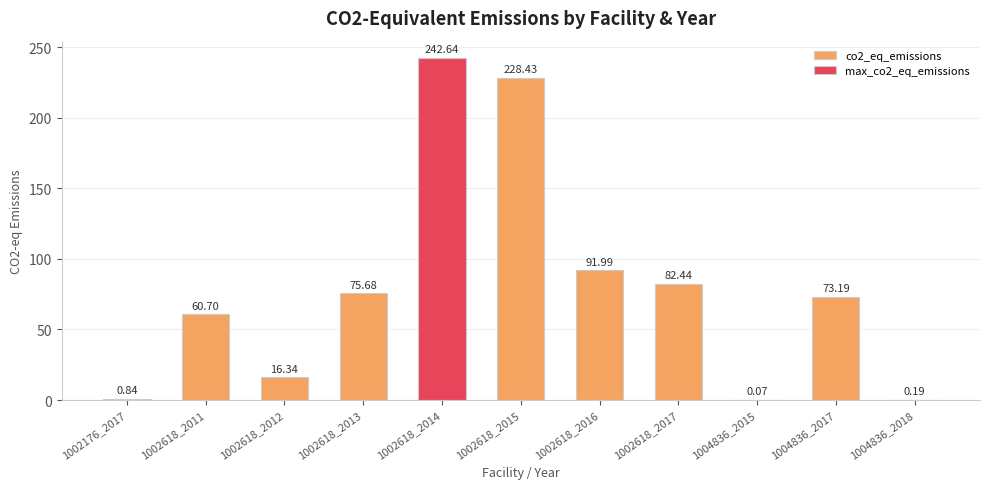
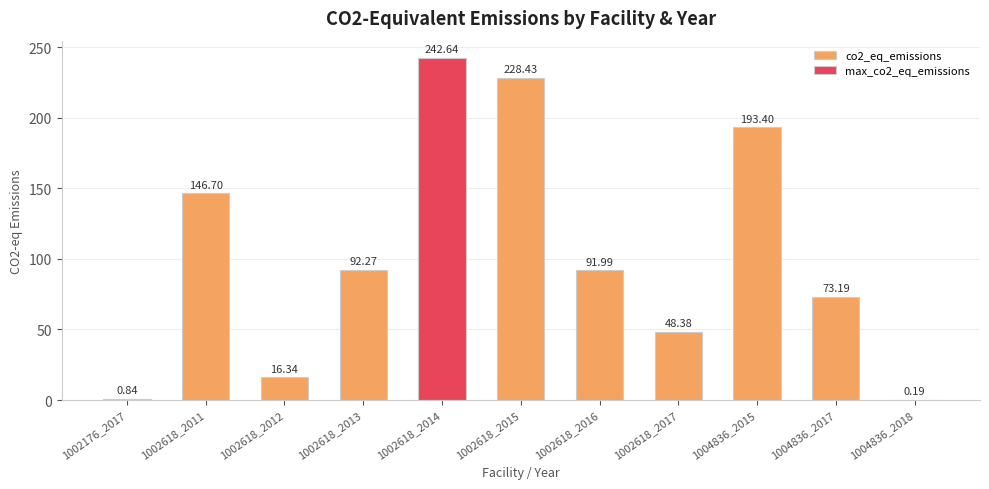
  {
    "co2_eq_emissions": {
      "1002176_2017": 0.84,
-     "1002618_2011": 60.70,
+     "1002618_2011": 146.70,
      "1002618_2012": 16.34,
-     "1002618_2013": 75.68,
+     "1002618_2013": 92.27,
      "1002618_2014": 242.64,
      "1002618_2015": 228.43,
      "1002618_2016": 91.99,
-     "1002618_2017": 82.44,
-     "1004836_2015": 0.07,
+     "1002618_2017": 48.38,
+     "1004836_2015": 193.40,
      "1004836_2017": 73.19,
      "1004836_2018": 0.19
    },
    "max_co2_eq_emissions": {
      "1002618_2014": 242.64
    }
  }
